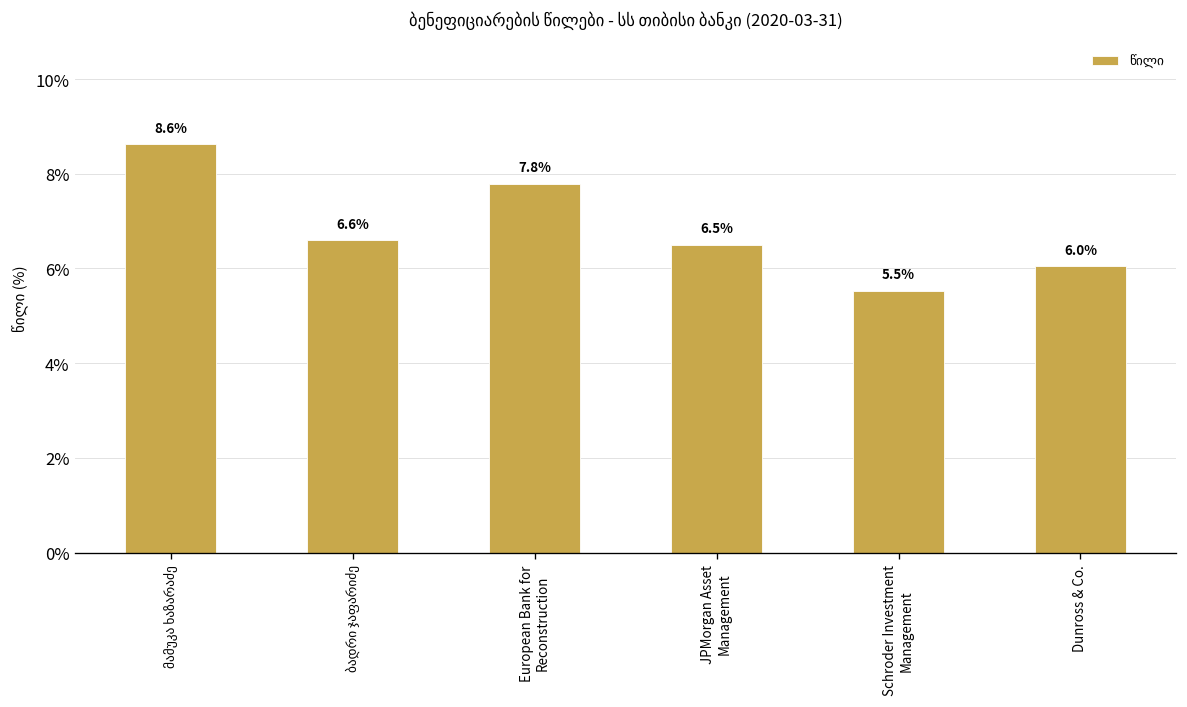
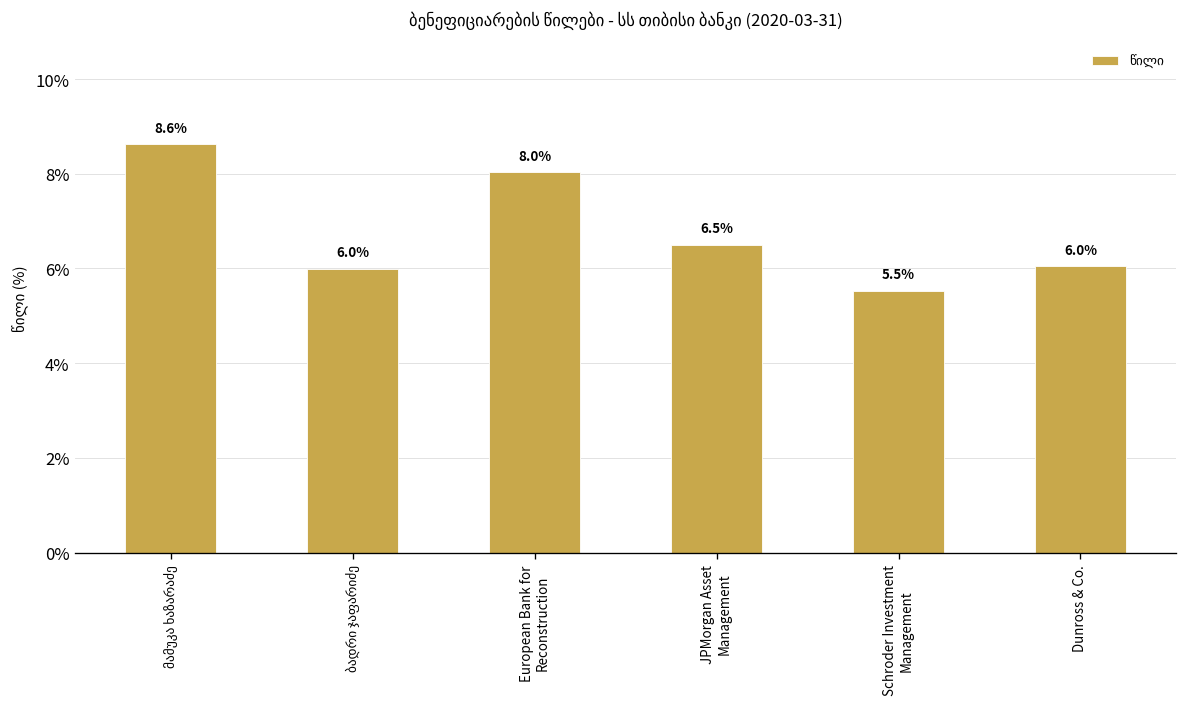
  {
    "მამუკა ხაზარაძე": "8.6%",
-   "ბადრი ჯაფარიძე": "6.6%",
-   "European Bank for Reconstruction": "7.8%",
+   "ბადრი ჯაფარიძე": "6.0%",
+   "European Bank for Reconstruction": "8.0%",
    "JPMorgan Asset Management": "6.5%",
    "Schroder Investment Management": "5.5%",
    "Dunross & Co.": "6.0%"
  }
